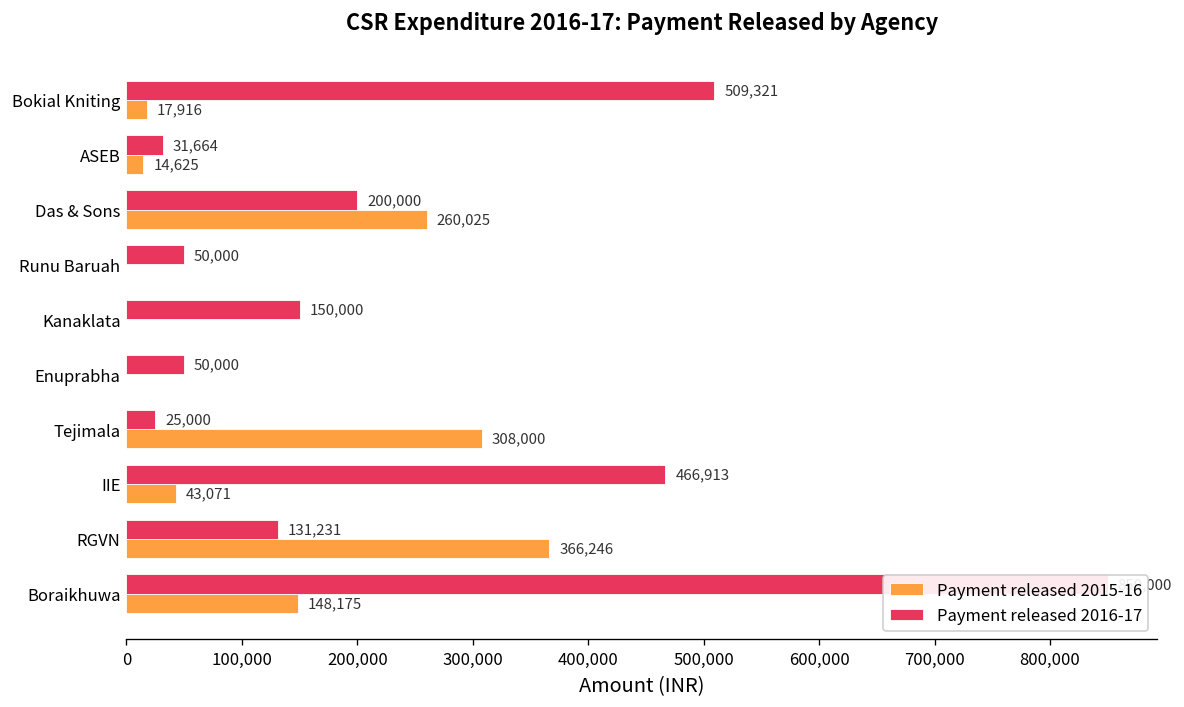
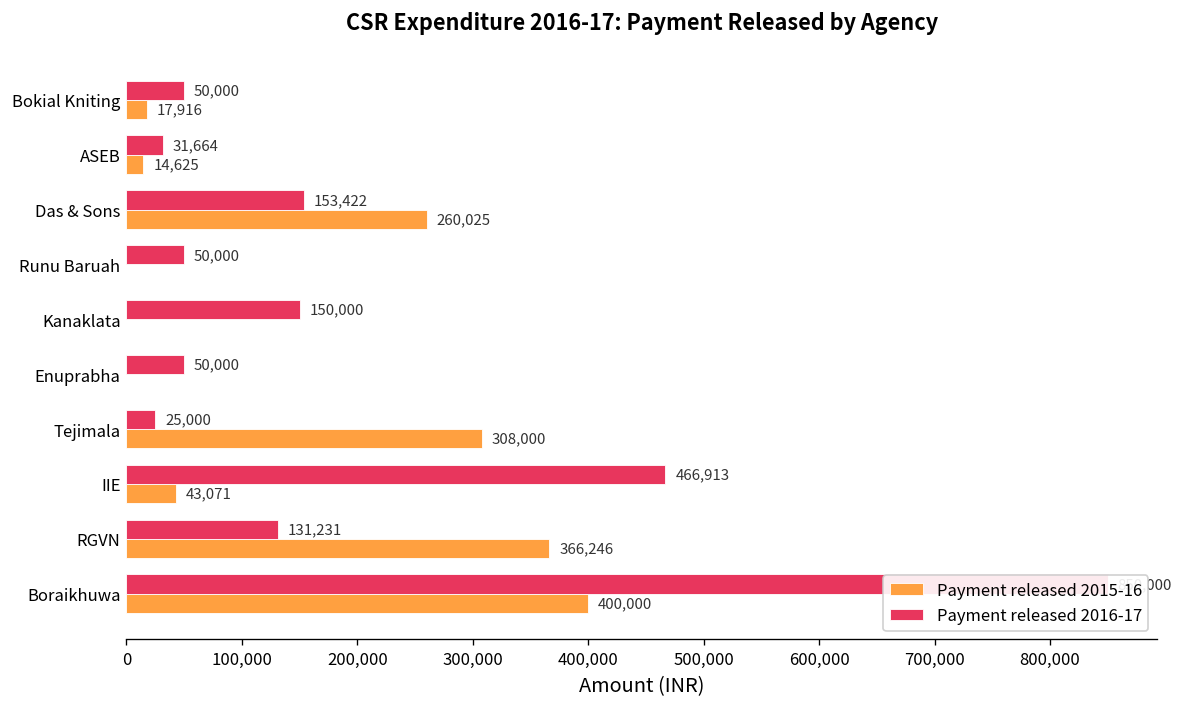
  {
    "Payment released 2015-16": {
      "Bokial Kniting": "17,916",
      "ASEB": "14,625",
      "Das & Sons": "260,025",
      "Tejimala": "308,000",
      "IIE": "43,071",
      "RGVN": "366,246",
-     "Boraikhuwa": "148,175"
+     "Boraikhuwa": "400,000"
    },
    "Payment released 2016-17": {
-     "Bokial Kniting": "509,321",
+     "Bokial Kniting": "50,000",
      "ASEB": "31,664",
-     "Das & Sons": "200,000",
+     "Das & Sons": "153,422",
      "Runu Baruah": "50,000",
      "Kanaklata": "150,000",
      "Enuprabha": "50,000",
      "Tejimala": "25,000",
      "IIE": "466,913",
      "RGVN": "131,231"
    }
  }
